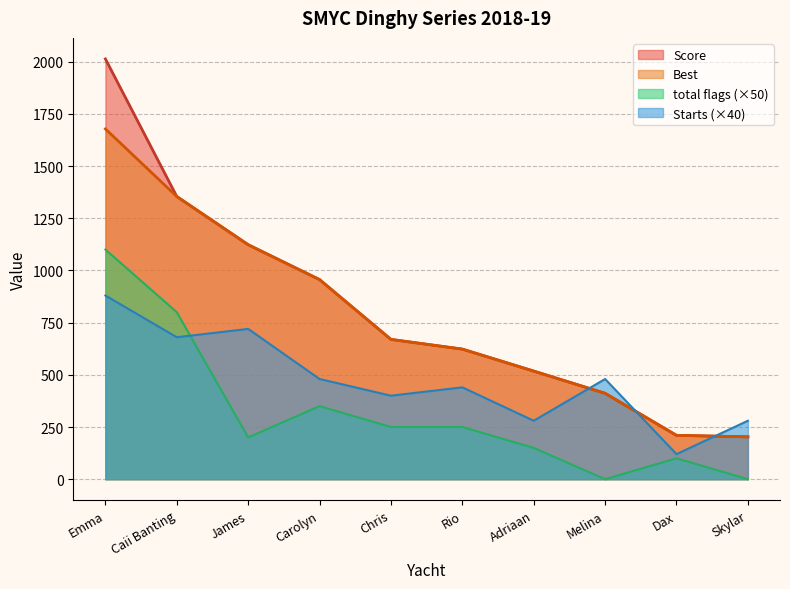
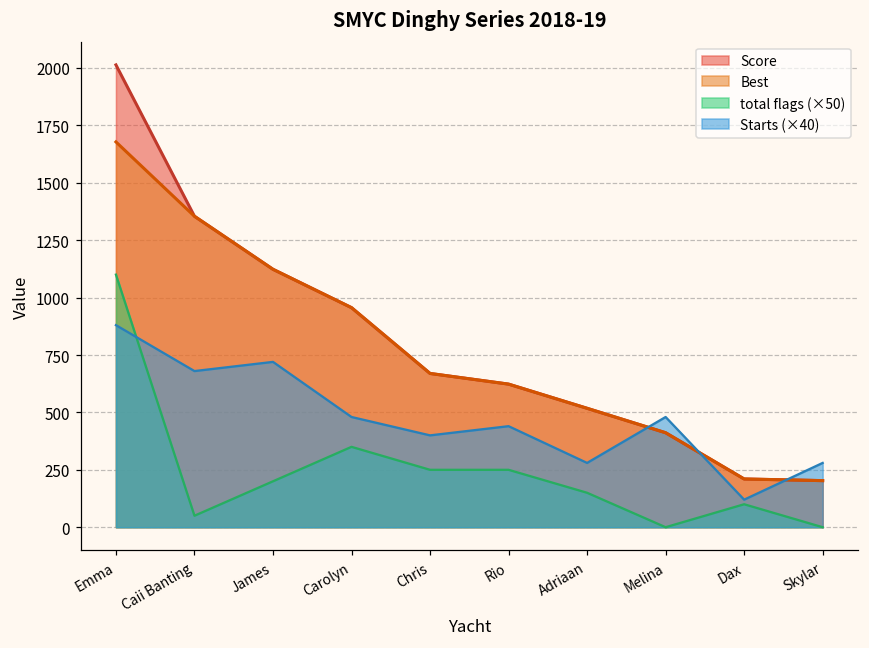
  {
    "total flags (×50)": {
      "Emma": 1100,
-     "Caii Banting": 800,
+     "Caii Banting": 50,
      "James": 200,
      "Carolyn": 350,
      "Chris": 250,
      "Rio": 250,
      "Adriaan": 150,
      "Melina": 0,
      "Dax": 100,
      "Skylar": 0
    },
    "Starts (×40)": {
      "Emma": 880,
      "Caii Banting": 680,
      "James": 720,
      "Carolyn": 480,
      "Chris": 400,
      "Rio": 440,
      "Adriaan": 280,
      "Melina": 480,
      "Dax": 120,
      "Skylar": 280
    }
  }
